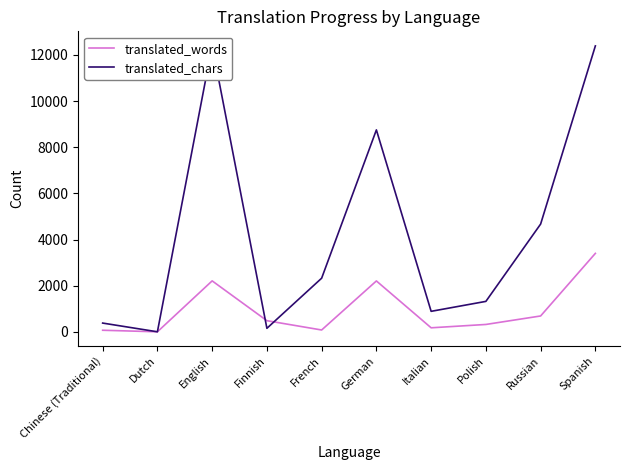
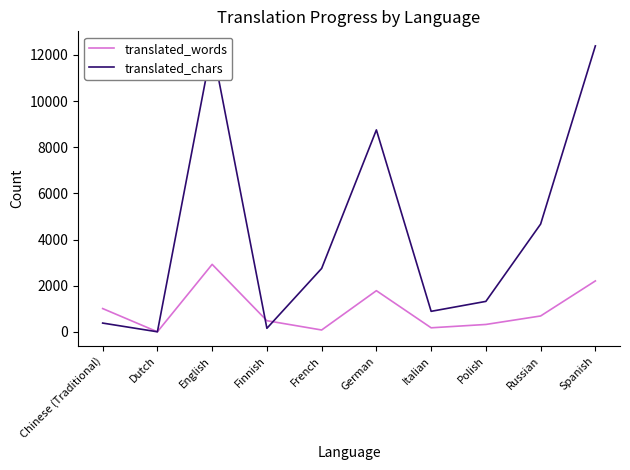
  {
    "translated_words": {
-     "Chinese (Traditional)": 100,
-     "English": 2200,
+     "Chinese (Traditional)": 1000,
+     "English": 2900,
      "Finnish": 500,
      "French": 100,
-     "German": 2200,
+     "German": 1800,
      "Italian": 200,
      "Polish": 300,
      "Russian": 700,
-     "Spanish": 3400
+     "Spanish": 2200
    },
    "translated_chars": {
      "Chinese (Traditional)": 400,
      "Finnish": 200,
-     "French": 2300,
+     "French": 2700,
      "German": 8800,
      "Italian": 900,
      "Polish": 1300,
      "Russian": 4700,
      "Spanish": 12400
    }
  }
